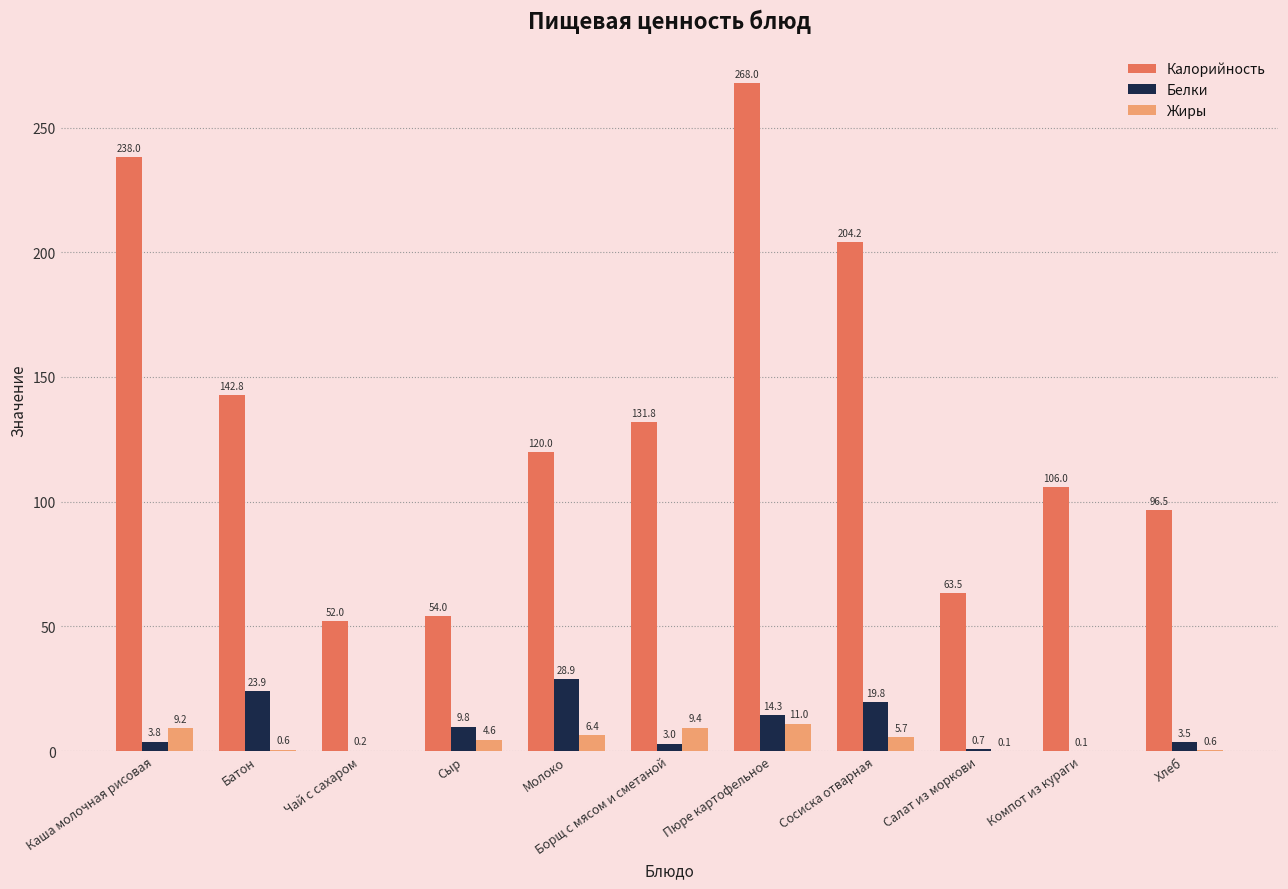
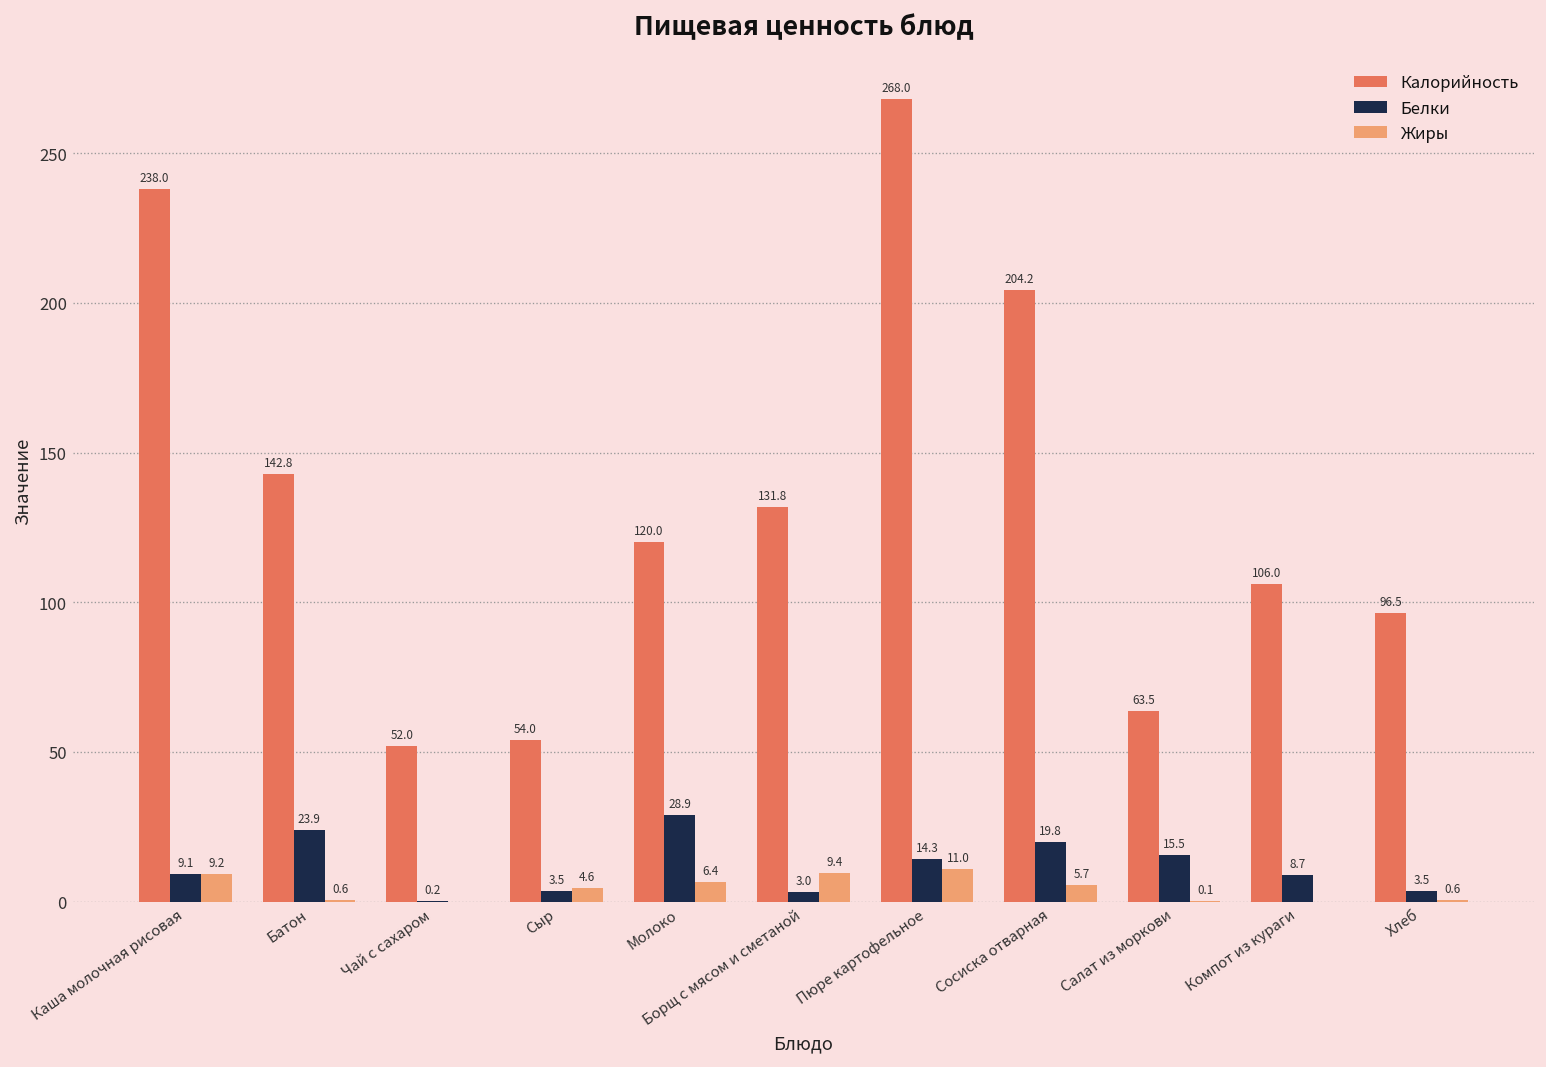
  {
    "Белки": {
-     "Каша молочная рисовая": 3.8,
+     "Каша молочная рисовая": 9.1,
      "Батон": 23.9,
      "Чай с сахаром": 0.2,
-     "Сыр": 9.8,
+     "Сыр": 3.5,
      "Молоко": 28.9,
      "Борщ с мясом и сметаной": 3.0,
      "Пюре картофельное": 14.3,
      "Сосиска отварная": 19.8,
-     "Салат из моркови": 0.7,
-     "Компот из кураги": 0.1,
+     "Салат из моркови": 15.5,
+     "Компот из кураги": 8.7,
      "Хлеб": 3.5
    }
  }
